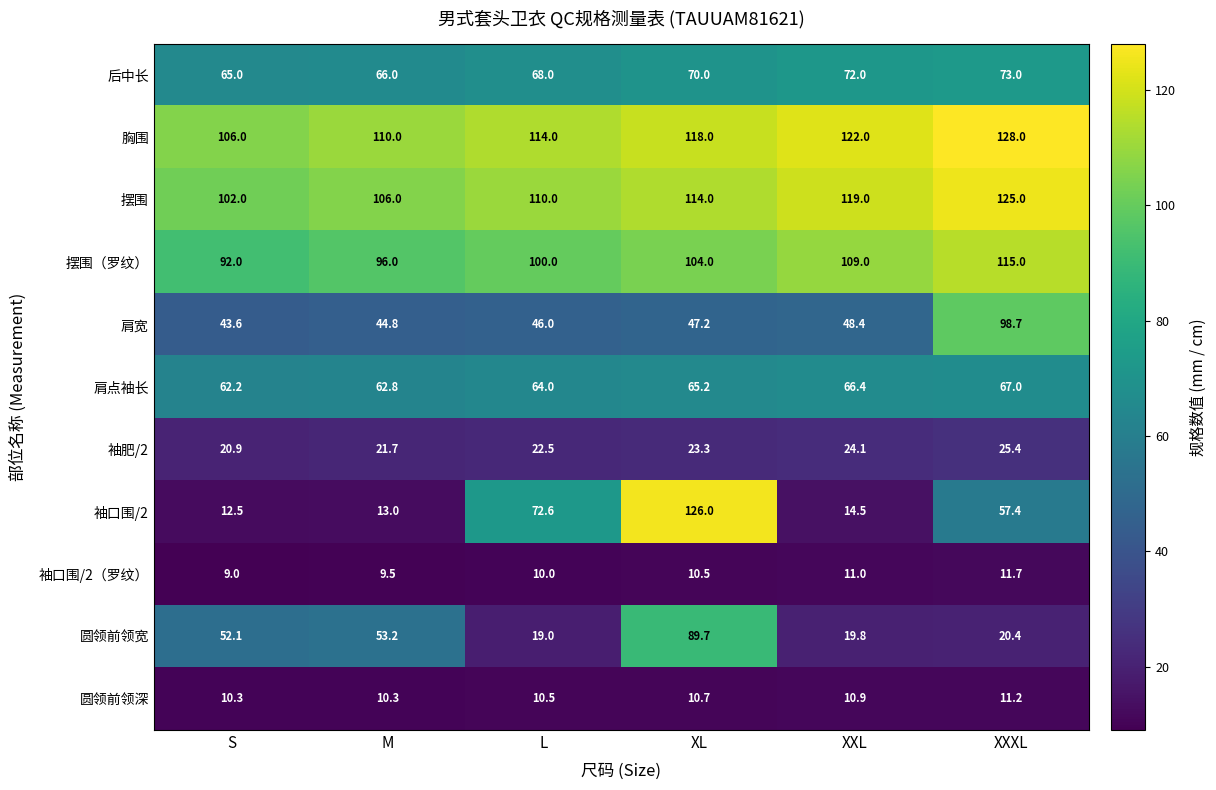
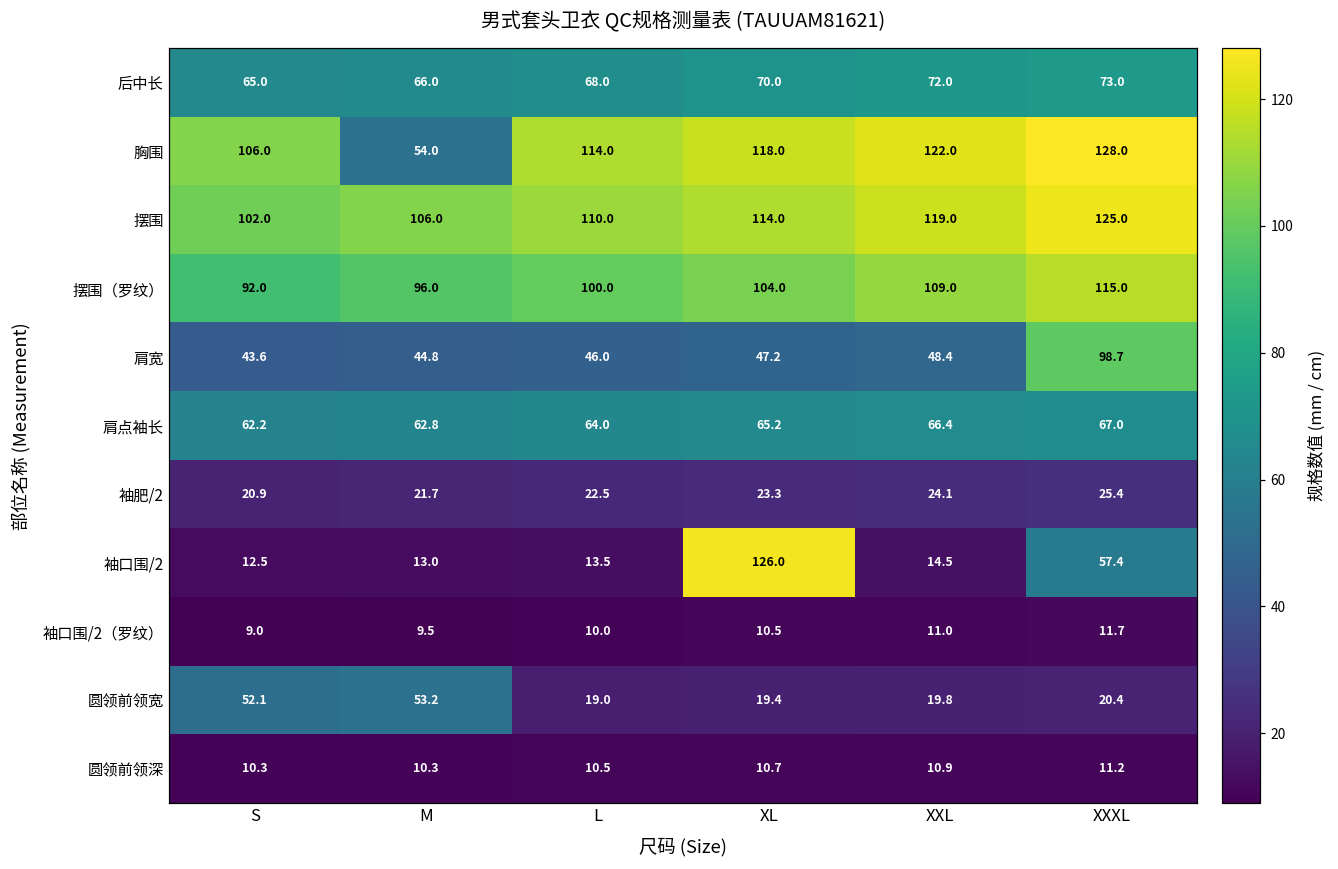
  {
    "后中长": {
      "S": 65.0,
      "M": 66.0,
      "L": 68.0,
      "XL": 70.0,
      "XXL": 72.0,
      "XXXL": 73.0
    },
    "胸围": {
      "S": 106.0,
-     "M": 110.0,
+     "M": 54.0,
      "L": 114.0,
      "XL": 118.0,
      "XXL": 122.0,
      "XXXL": 128.0
    },
    "摆围": {
      "S": 102.0,
      "M": 106.0,
      "L": 110.0,
      "XL": 114.0,
      "XXL": 119.0,
      "XXXL": 125.0
    },
    "摆围（罗纹）": {
      "S": 92.0,
      "M": 96.0,
      "L": 100.0,
      "XL": 104.0,
      "XXL": 109.0,
      "XXXL": 115.0
    },
    "肩宽": {
      "S": 43.6,
      "M": 44.8,
      "L": 46.0,
      "XL": 47.2,
      "XXL": 48.4,
      "XXXL": 98.7
    },
    "肩点袖长": {
      "S": 62.2,
      "M": 62.8,
      "L": 64.0,
      "XL": 65.2,
      "XXL": 66.4,
      "XXXL": 67.0
    },
    "袖肥/2": {
      "S": 20.9,
      "M": 21.7,
      "L": 22.5,
      "XL": 23.3,
      "XXL": 24.1,
      "XXXL": 25.4
    },
    "袖口围/2": {
      "S": 12.5,
      "M": 13.0,
-     "L": 72.6,
+     "L": 13.5,
      "XL": 126.0,
      "XXL": 14.5,
      "XXXL": 57.4
    },
    "袖口围/2（罗纹）": {
      "S": 9.0,
      "M": 9.5,
      "L": 10.0,
      "XL": 10.5,
      "XXL": 11.0,
      "XXXL": 11.7
    },
    "圆领前领宽": {
      "S": 52.1,
      "M": 53.2,
      "L": 19.0,
-     "XL": 89.7,
+     "XL": 19.4,
      "XXL": 19.8,
      "XXXL": 20.4
    },
    "圆领前领深": {
      "S": 10.3,
      "M": 10.3,
      "L": 10.5,
      "XL": 10.7,
      "XXL": 10.9,
      "XXXL": 11.2
    }
  }
